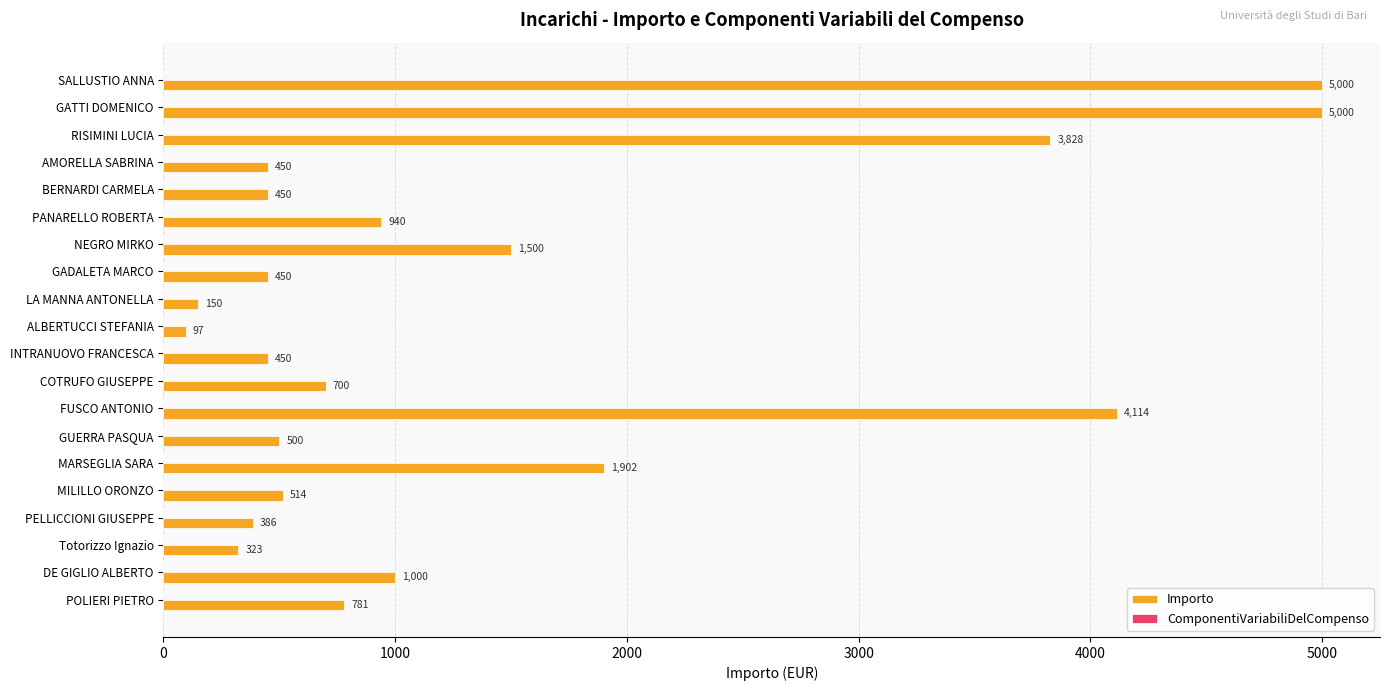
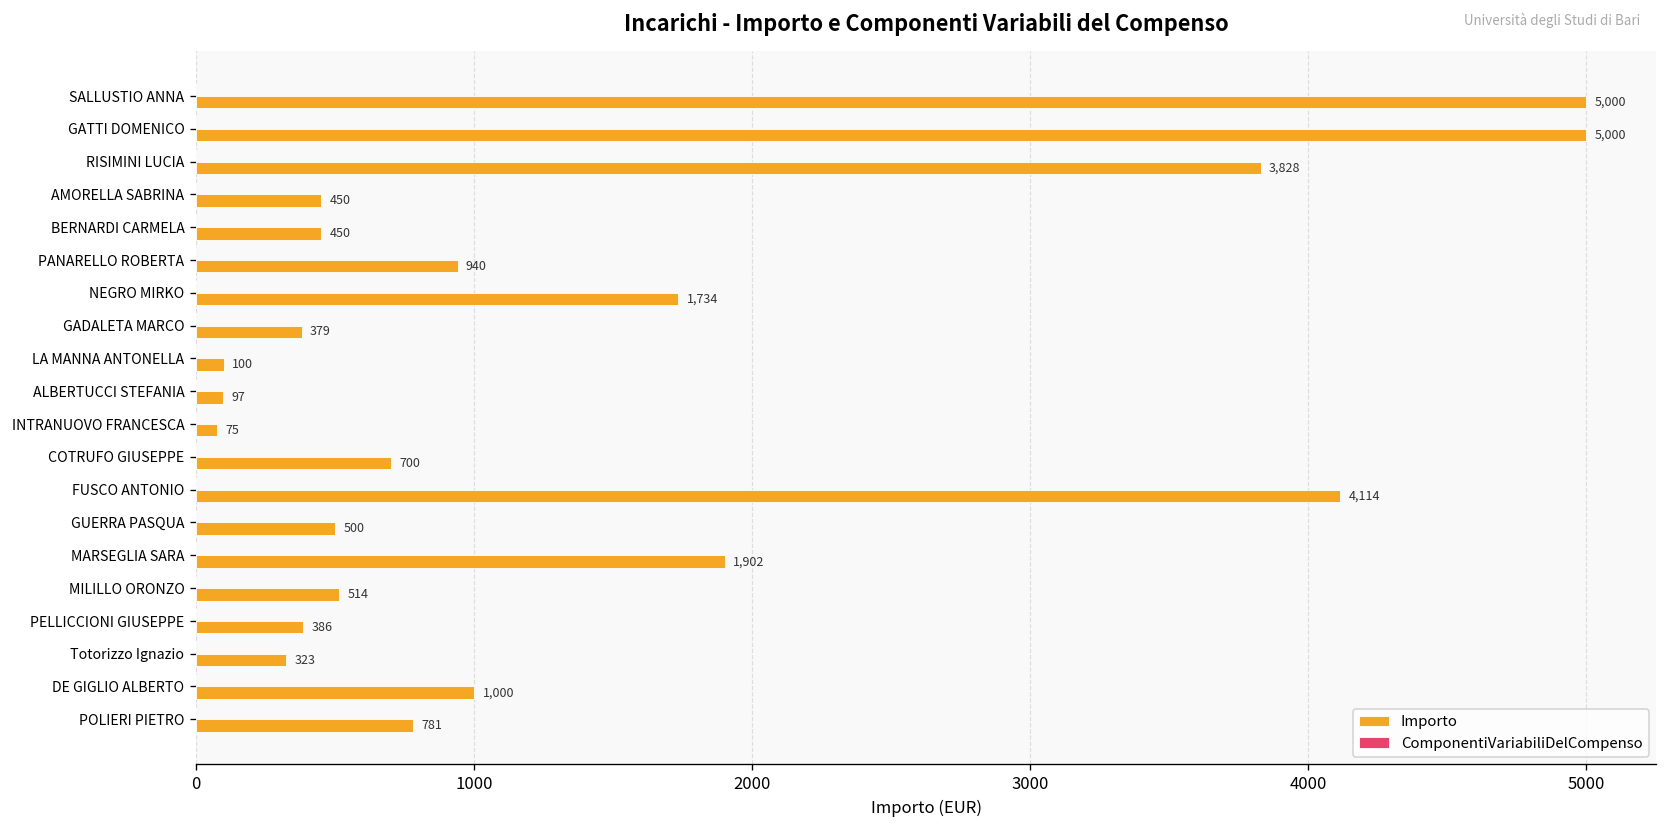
  {
    "Importo": {
      "SALLUSTIO ANNA": "5,000",
      "GATTI DOMENICO": "5,000",
      "RISIMINI LUCIA": "3,828",
      "AMORELLA SABRINA": "450",
      "BERNARDI CARMELA": "450",
      "PANARELLO ROBERTA": "940",
-     "NEGRO MIRKO": "1,500",
-     "GADALETA MARCO": "450",
-     "LA MANNA ANTONELLA": "150",
+     "NEGRO MIRKO": "1,734",
+     "GADALETA MARCO": "379",
+     "LA MANNA ANTONELLA": "100",
      "ALBERTUCCI STEFANIA": "97",
-     "INTRANUOVO FRANCESCA": "450",
+     "INTRANUOVO FRANCESCA": "75",
      "COTRUFO GIUSEPPE": "700",
      "FUSCO ANTONIO": "4,114",
      "GUERRA PASQUA": "500",
      "MARSEGLIA SARA": "1,902",
      "MILILLO ORONZO": "514",
      "PELLICCIONI GIUSEPPE": "386",
      "Totorizzo Ignazio": "323",
      "DE GIGLIO ALBERTO": "1,000",
      "POLIERI PIETRO": "781"
    },
    "ComponentiVariabiliDelCompenso": {
      "SALLUSTIO ANNA": "0",
      "GATTI DOMENICO": "0",
      "RISIMINI LUCIA": "0",
      "AMORELLA SABRINA": "0",
      "BERNARDI CARMELA": "0",
      "PANARELLO ROBERTA": "0",
      "NEGRO MIRKO": "0",
      "GADALETA MARCO": "0",
      "LA MANNA ANTONELLA": "0",
      "ALBERTUCCI STEFANIA": "0",
      "INTRANUOVO FRANCESCA": "0",
      "COTRUFO GIUSEPPE": "0",
      "FUSCO ANTONIO": "0",
      "GUERRA PASQUA": "0",
      "MARSEGLIA SARA": "0",
      "MILILLO ORONZO": "0",
      "PELLICCIONI GIUSEPPE": "0",
      "Totorizzo Ignazio": "0",
      "DE GIGLIO ALBERTO": "0",
      "POLIERI PIETRO": "0"
    }
  }
